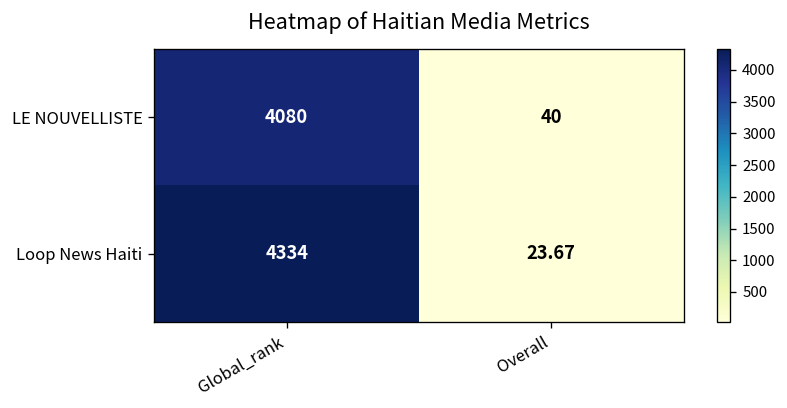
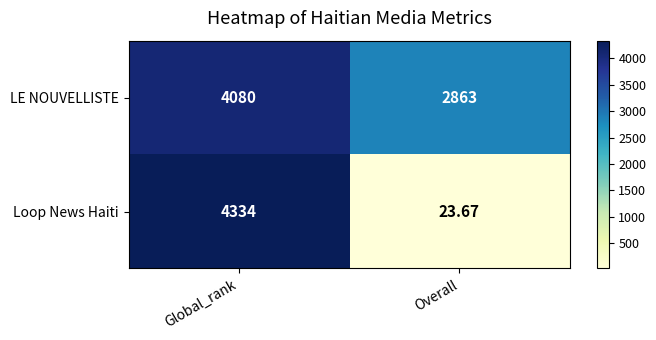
  {
    "LE NOUVELLISTE": {
      "Global_rank": 4080,
-     "Overall": 40
+     "Overall": 2863
    },
    "Loop News Haiti": {
      "Global_rank": 4334,
      "Overall": 23.67
    }
  }
